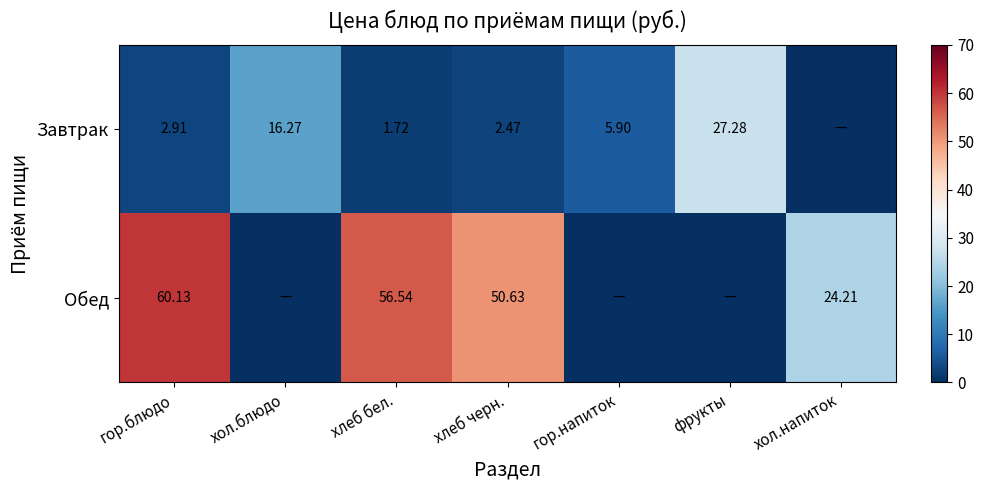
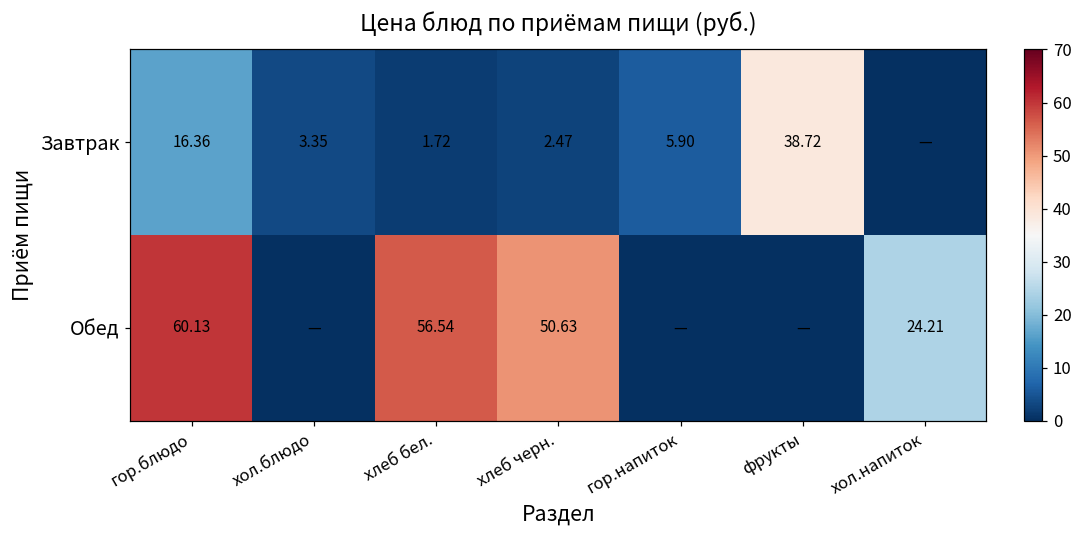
  {
    "Завтрак": {
-     "гор.блюдо": 2.91,
-     "хол.блюдо": 16.27,
+     "гор.блюдо": 16.36,
+     "хол.блюдо": 3.35,
      "хлеб бел.": 1.72,
      "хлеб черн.": 2.47,
      "гор.напиток": 5.90,
-     "фрукты": 27.28
+     "фрукты": 38.72
    },
    "Обед": {
      "гор.блюдо": 60.13,
      "хлеб бел.": 56.54,
      "хлеб черн.": 50.63,
      "хол.напиток": 24.21
    }
  }
